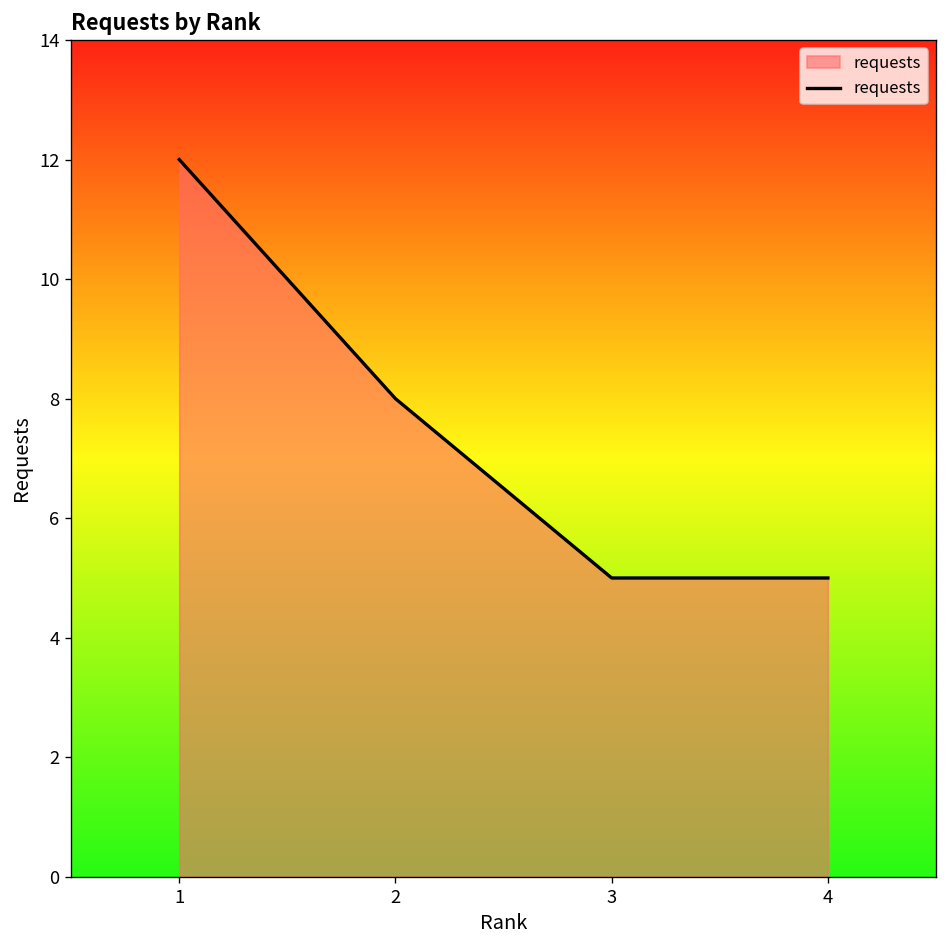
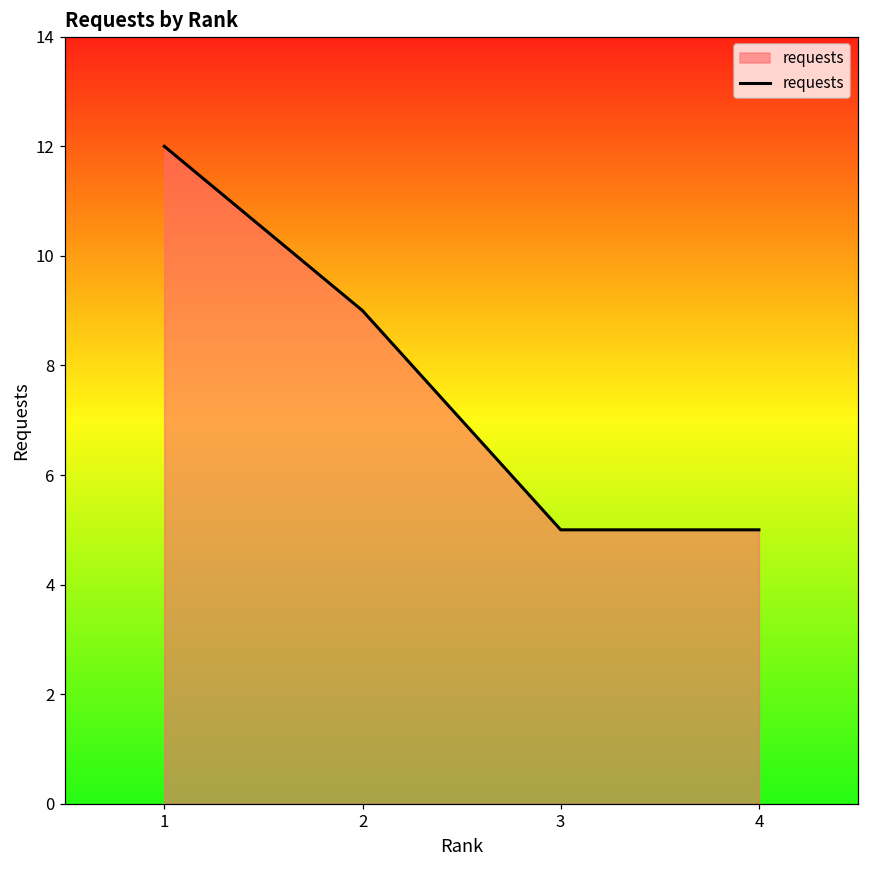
  {
    "1": 12,
-   "2": 8,
+   "2": 9,
    "3": 5,
    "4": 5
  }
